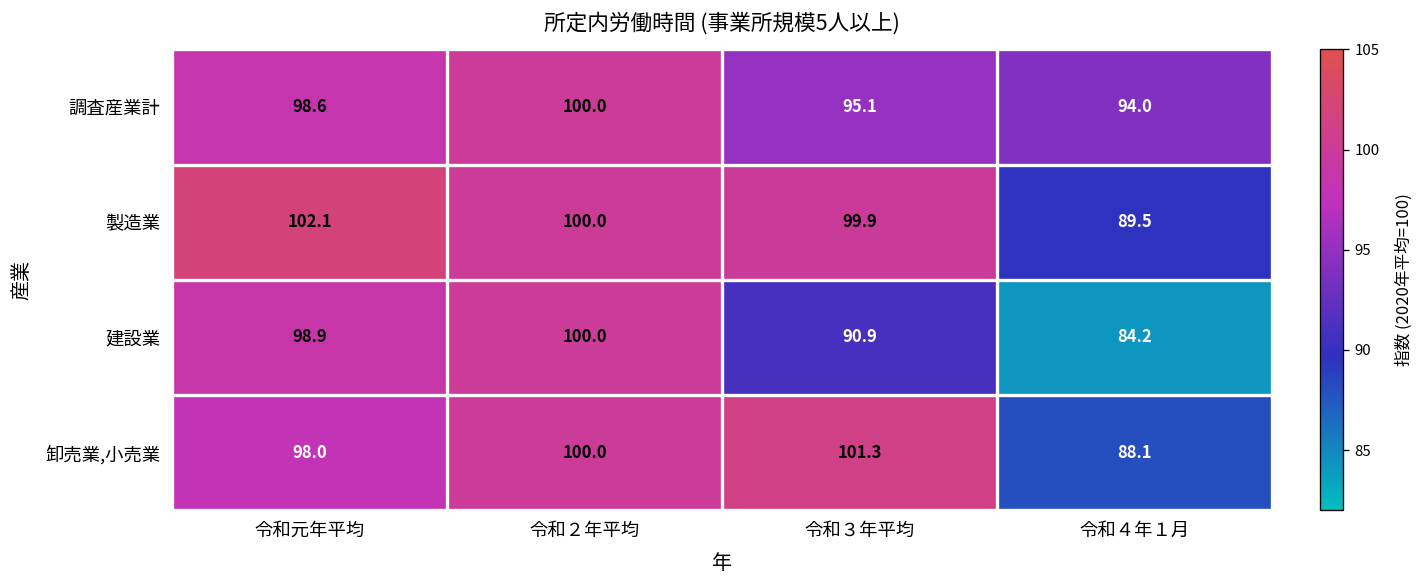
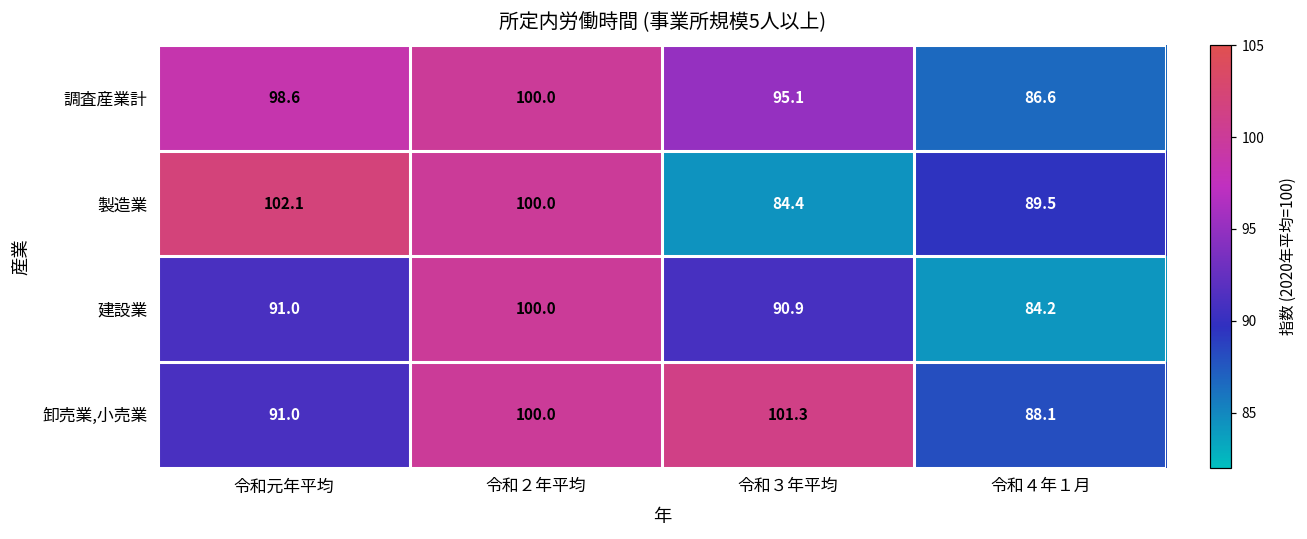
  {
    "調査産業計": {
      "令和元年平均": 98.6,
      "令和２年平均": 100.0,
      "令和３年平均": 95.1,
-     "令和４年１月": 94.0
+     "令和４年１月": 86.6
    },
    "製造業": {
      "令和元年平均": 102.1,
      "令和２年平均": 100.0,
-     "令和３年平均": 99.9,
+     "令和３年平均": 84.4,
      "令和４年１月": 89.5
    },
    "建設業": {
-     "令和元年平均": 98.9,
+     "令和元年平均": 91.0,
      "令和２年平均": 100.0,
      "令和３年平均": 90.9,
      "令和４年１月": 84.2
    },
    "卸売業,小売業": {
-     "令和元年平均": 98.0,
+     "令和元年平均": 91.0,
      "令和２年平均": 100.0,
      "令和３年平均": 101.3,
      "令和４年１月": 88.1
    }
  }
